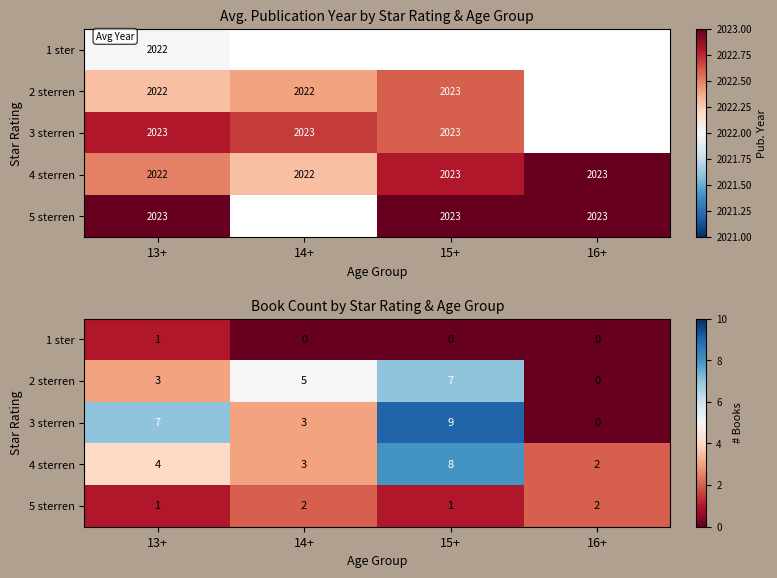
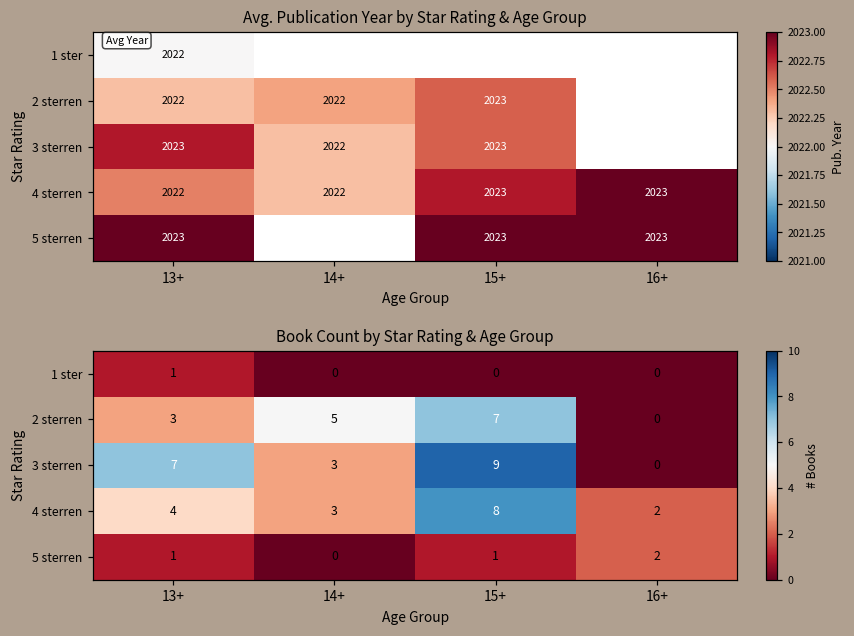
  {
    "Avg. Publication Year by Star Rating & Age Group": {
      "1 ster": {
        "13+": 2022
      },
      "2 sterren": {
        "13+": 2022,
        "14+": 2022,
        "15+": 2023
      },
      "3 sterren": {
        "13+": 2023,
-       "14+": 2023,
+       "14+": 2022,
        "15+": 2023
      },
      "4 sterren": {
        "13+": 2022,
        "14+": 2022,
        "15+": 2023,
        "16+": 2023
      },
      "5 sterren": {
        "13+": 2023,
        "15+": 2023,
        "16+": 2023
      }
    },
    "Book Count by Star Rating & Age Group": {
      "1 ster": {
        "13+": 1,
        "14+": 0,
        "15+": 0,
        "16+": 0
      },
      "2 sterren": {
        "13+": 3,
        "14+": 5,
        "15+": 7,
        "16+": 0
      },
      "3 sterren": {
        "13+": 7,
        "14+": 3,
        "15+": 9,
        "16+": 0
      },
      "4 sterren": {
        "13+": 4,
        "14+": 3,
        "15+": 8,
        "16+": 2
      },
      "5 sterren": {
        "13+": 1,
-       "14+": 2,
+       "14+": 0,
        "15+": 1,
        "16+": 2
      }
    }
  }
